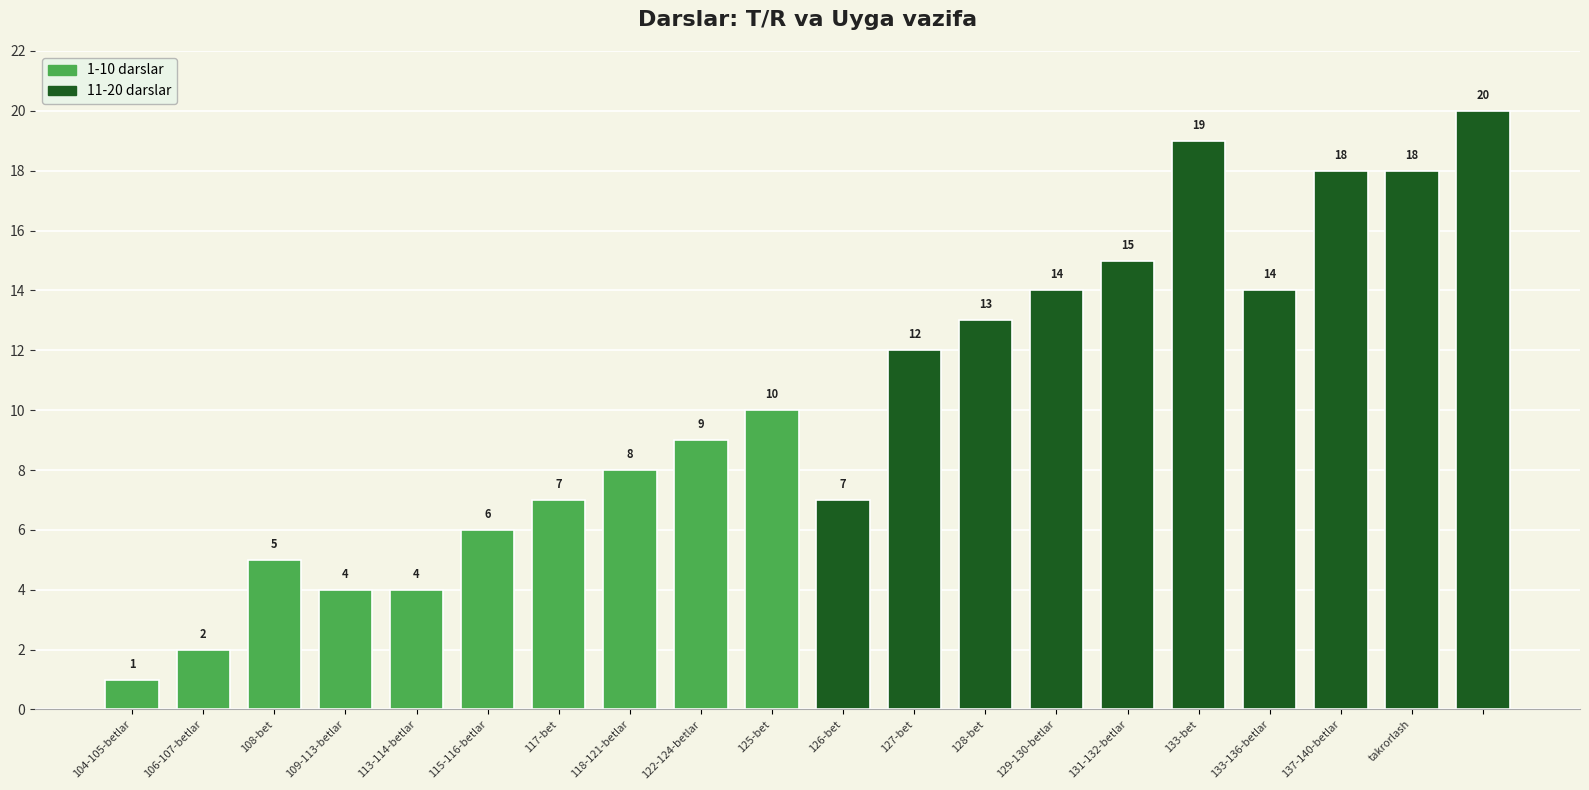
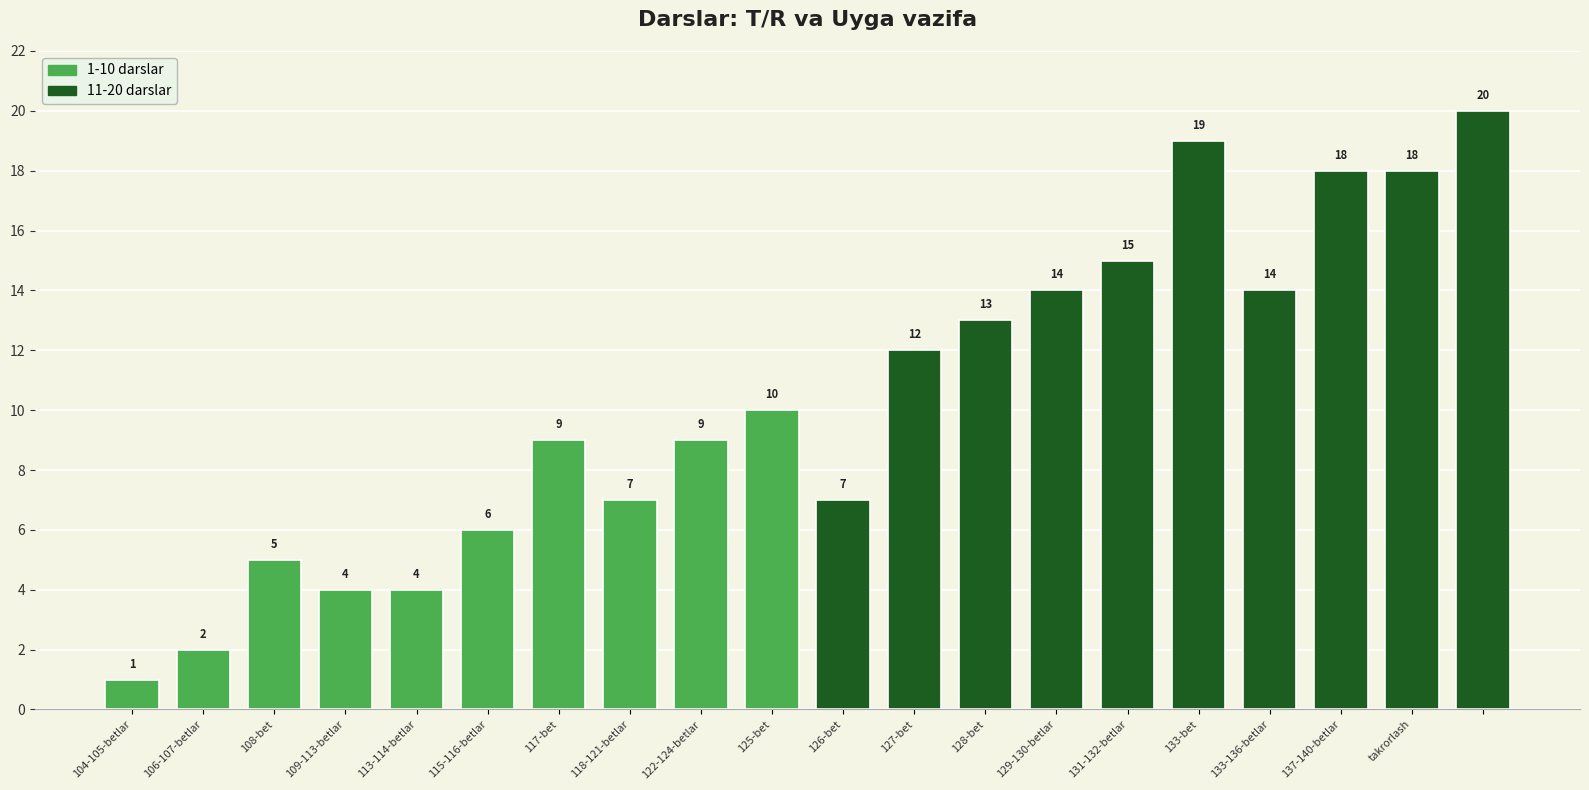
  {
    "104-105-betlar": 1,
    "106-107-betlar": 2,
    "108-bet": 5,
    "109-113-betlar": 4,
    "113-114-betlar": 4,
    "115-116-betlar": 6,
-   "117-bet": 7,
-   "118-121-betlar": 8,
+   "117-bet": 9,
+   "118-121-betlar": 7,
    "122-124-betlar": 9,
    "125-bet": 10,
    "126-bet": 7,
    "127-bet": 12,
    "128-bet": 13,
    "129-130-betlar": 14,
    "131-132-betlar": 15,
    "133-bet": 19,
    "133-136-betlar": 14,
    "137-140-betlar": 18,
    "takrorlash": 18
  }
